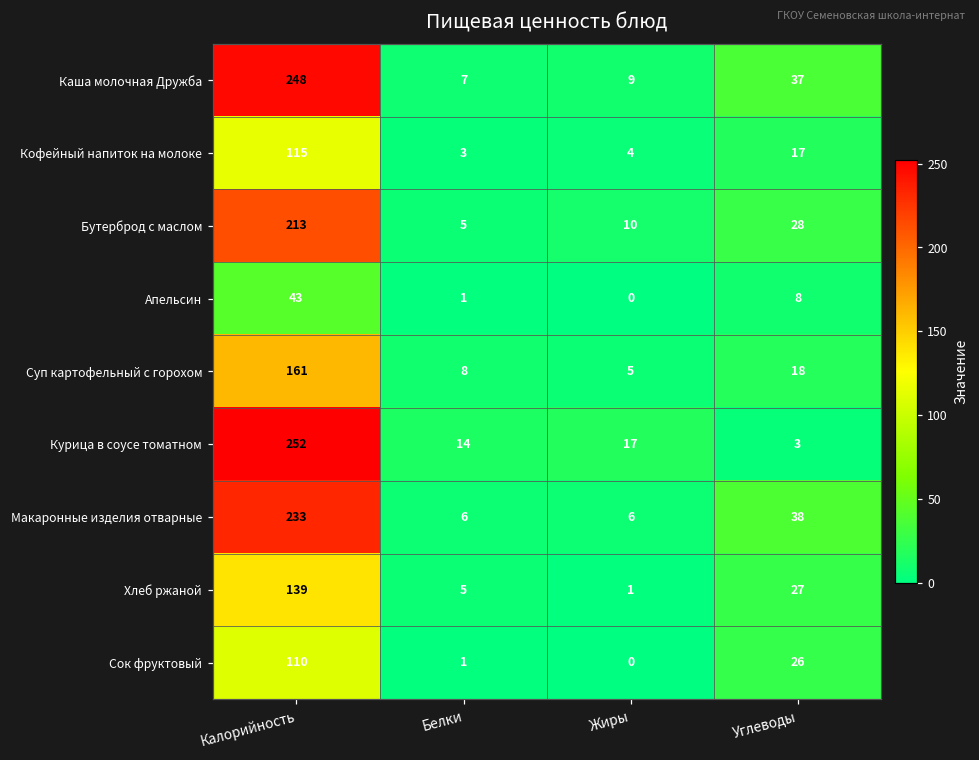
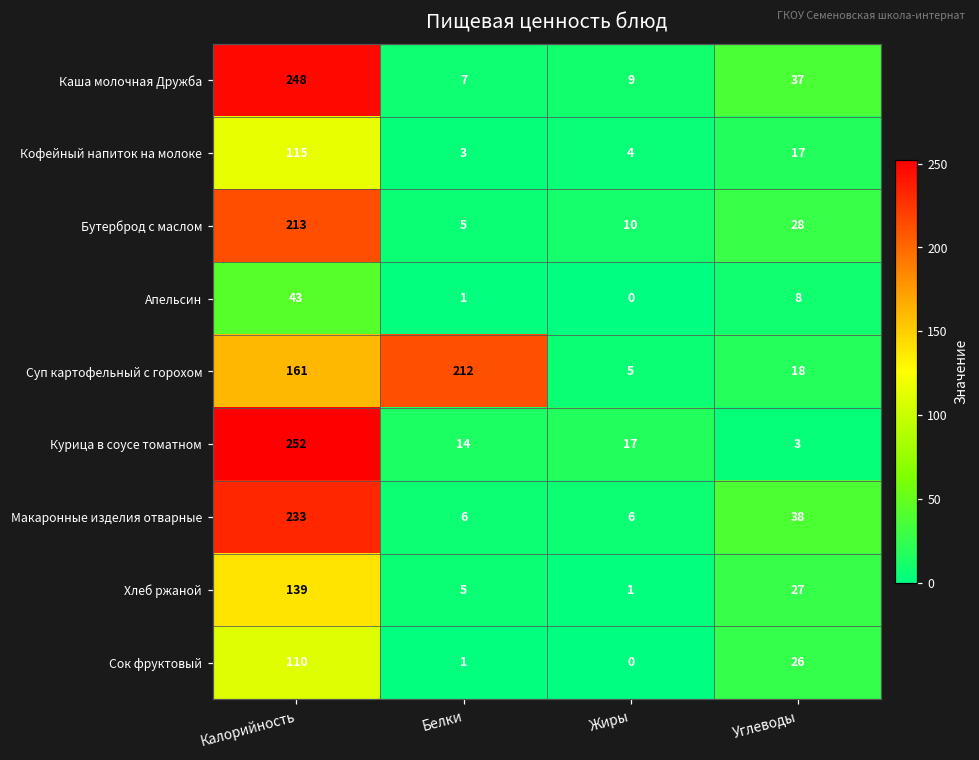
  {
    "Каша молочная Дружба": {
      "Калорийность": 248,
      "Белки": 7,
      "Жиры": 9,
      "Углеводы": 37
    },
    "Кофейный напиток на молоке": {
      "Калорийность": 115,
      "Белки": 3,
      "Жиры": 4,
      "Углеводы": 17
    },
    "Бутерброд с маслом": {
      "Калорийность": 213,
      "Белки": 5,
      "Жиры": 10,
      "Углеводы": 28
    },
    "Апельсин": {
      "Калорийность": 43,
      "Белки": 1,
      "Жиры": 0,
      "Углеводы": 8
    },
    "Суп картофельный с горохом": {
      "Калорийность": 161,
-     "Белки": 8,
+     "Белки": 212,
      "Жиры": 5,
      "Углеводы": 18
    },
    "Курица в соусе томатном": {
      "Калорийность": 252,
      "Белки": 14,
      "Жиры": 17,
      "Углеводы": 3
    },
    "Макаронные изделия отварные": {
      "Калорийность": 233,
      "Белки": 6,
      "Жиры": 6,
      "Углеводы": 38
    },
    "Хлеб ржаной": {
      "Калорийность": 139,
      "Белки": 5,
      "Жиры": 1,
      "Углеводы": 27
    },
    "Сок фруктовый": {
      "Калорийность": 110,
      "Белки": 1,
      "Жиры": 0,
      "Углеводы": 26
    }
  }
